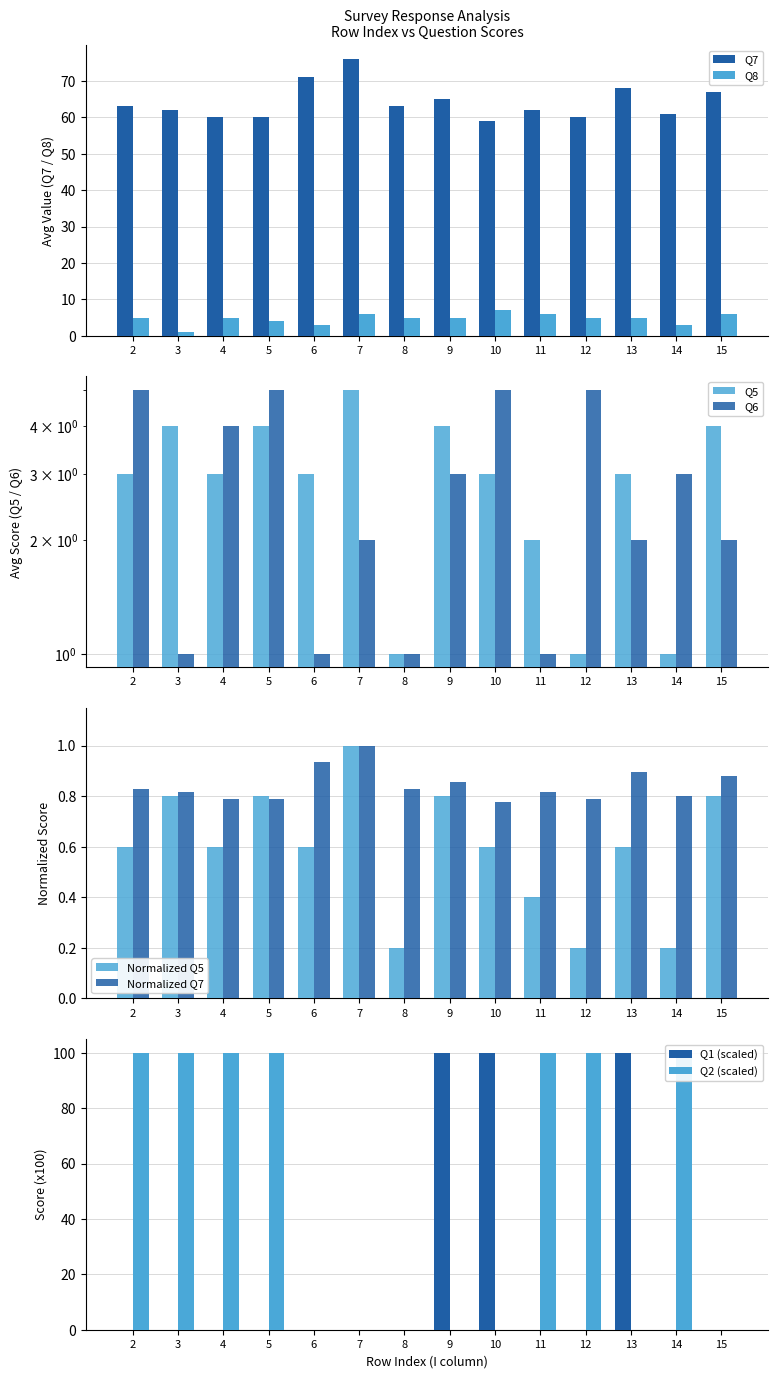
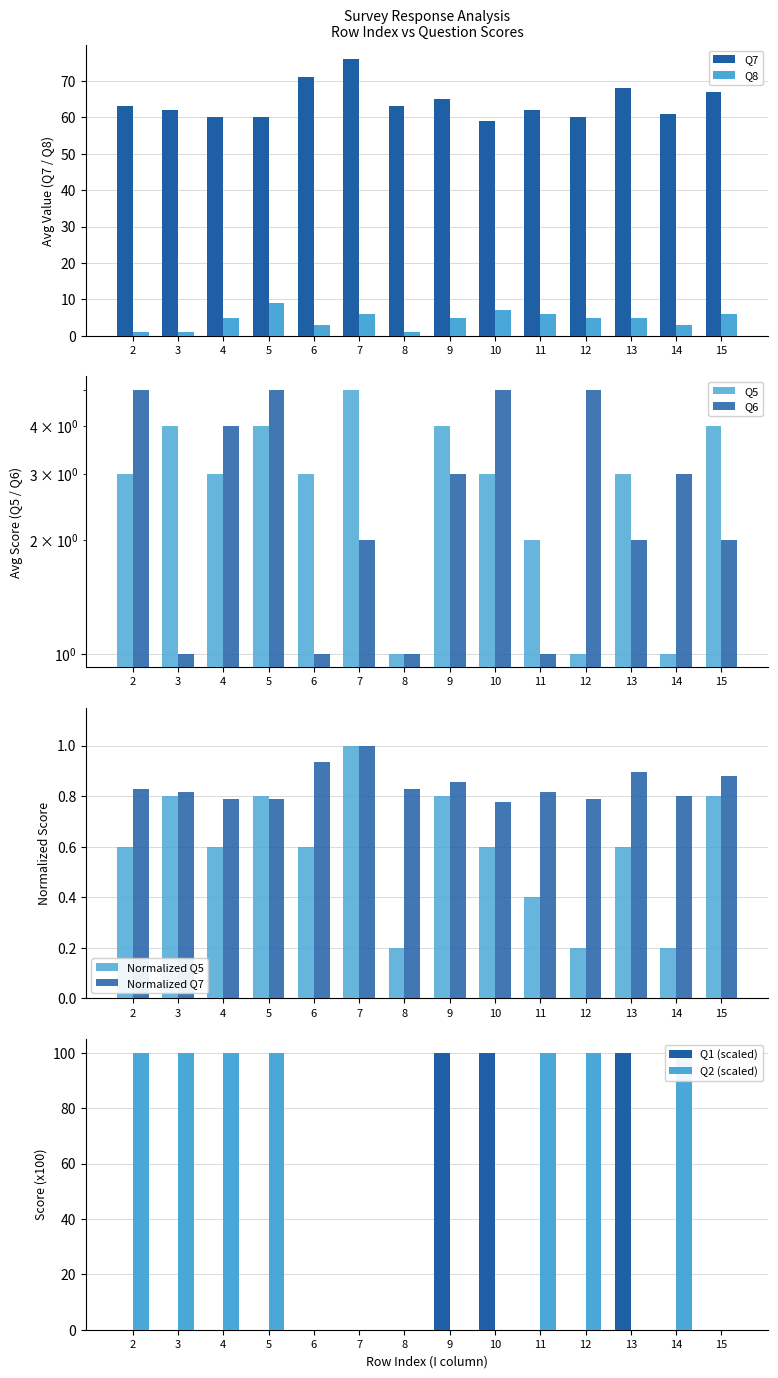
  {
    "Survey Response Analysis Row Index vs Question Scores": {
      "Q7": {
        "2": 63,
        "3": 62,
        "4": 60,
        "5": 60,
        "6": 71,
        "7": 76,
        "8": 63,
        "9": 65,
        "10": 59,
        "11": 62,
        "12": 60,
        "13": 68,
        "14": 61,
        "15": 67
      },
      "Q8": {
-       "2": 5,
+       "2": 1,
        "3": 1,
        "4": 5,
-       "5": 4,
+       "5": 9,
        "6": 3,
        "7": 6,
-       "8": 5,
+       "8": 1,
        "9": 5,
        "10": 7,
        "11": 6,
        "12": 5,
        "13": 5,
        "14": 3,
        "15": 6
      }
    }
  }
